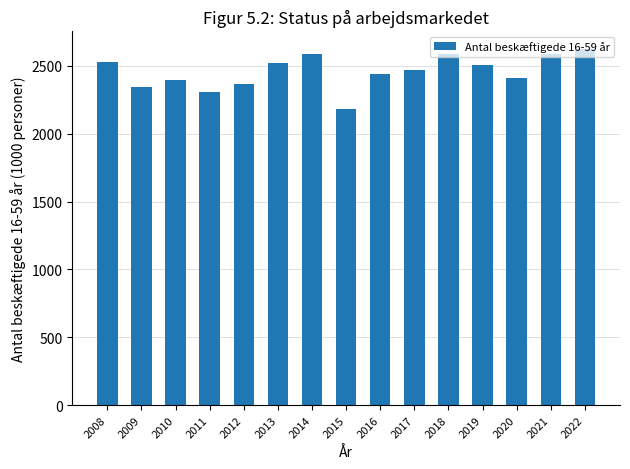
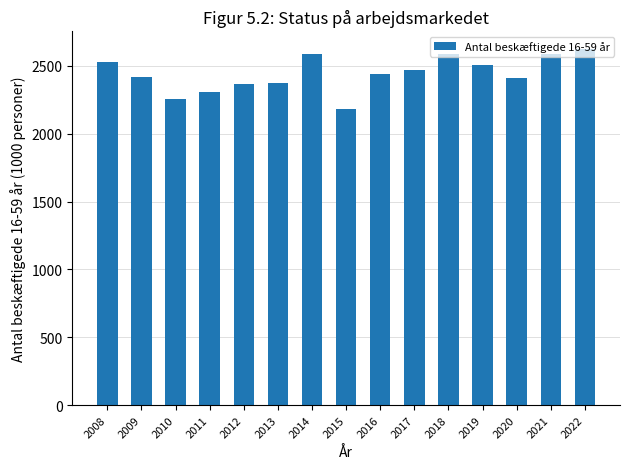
  {
    "2008": 2530,
-   "2009": 2340,
-   "2010": 2400,
+   "2009": 2420,
+   "2010": 2260,
    "2011": 2310,
    "2012": 2370,
-   "2013": 2520,
+   "2013": 2370,
    "2014": 2590,
    "2015": 2190,
    "2016": 2440,
    "2017": 2470,
    "2019": 2510,
    "2020": 2410
  }
